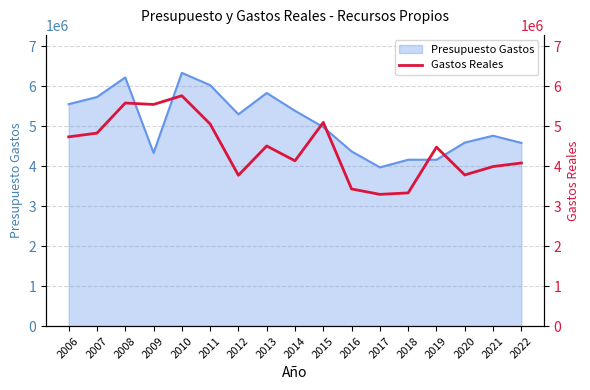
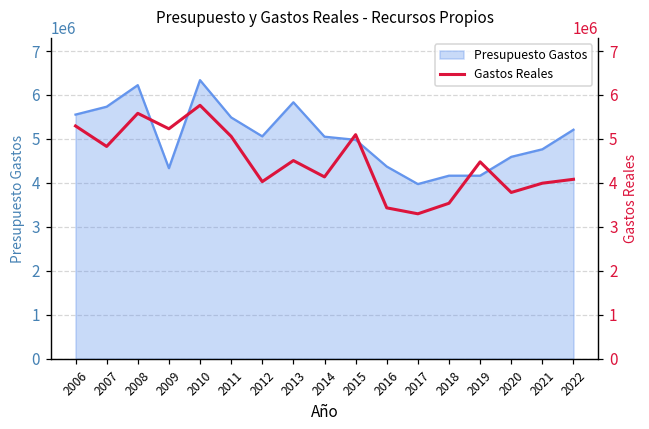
  {
    "Presupuesto Gastos": {
      "2006": 5600000,
      "2007": 5700000,
      "2008": 6200000,
      "2009": 4300000,
      "2010": 6300000,
-     "2011": 6000000,
-     "2012": 5300000,
+     "2011": 5500000,
+     "2012": 5100000,
      "2013": 5800000,
-     "2014": 5400000,
+     "2014": 5100000,
      "2015": 5000000,
      "2016": 4400000,
      "2017": 4000000,
      "2018": 4200000,
      "2019": 4200000,
      "2020": 4600000,
      "2021": 4800000,
-     "2022": 4600000
+     "2022": 5200000
    },
    "Gastos Reales": {
-     "2006": 4700000,
+     "2006": 5300000,
      "2007": 4800000,
      "2008": 5600000,
-     "2009": 5500000,
+     "2009": 5200000,
      "2010": 5800000,
      "2011": 5100000,
-     "2012": 3800000,
+     "2012": 4000000,
      "2013": 4500000,
      "2014": 4100000,
      "2015": 5100000,
      "2016": 3400000,
      "2017": 3300000,
-     "2018": 3300000,
+     "2018": 3500000,
      "2019": 4500000,
      "2020": 3800000,
      "2021": 4000000,
      "2022": 4100000
    }
  }
